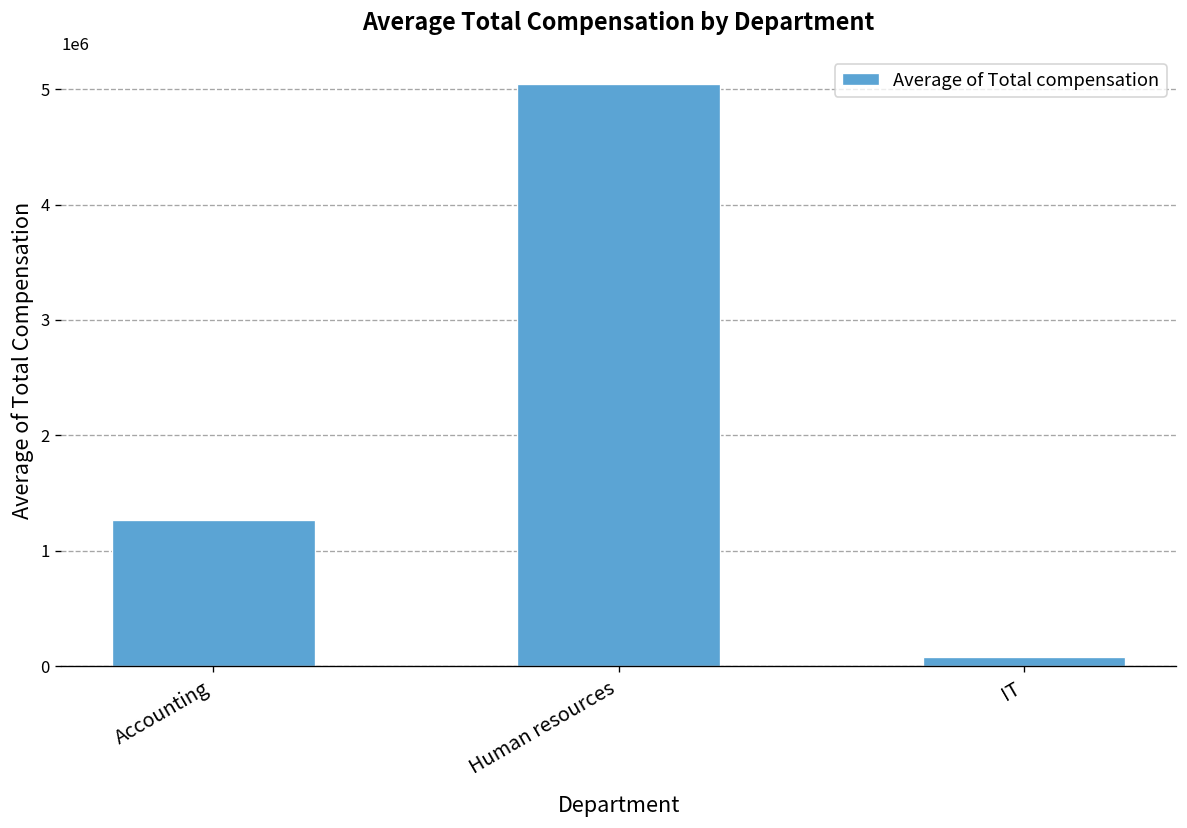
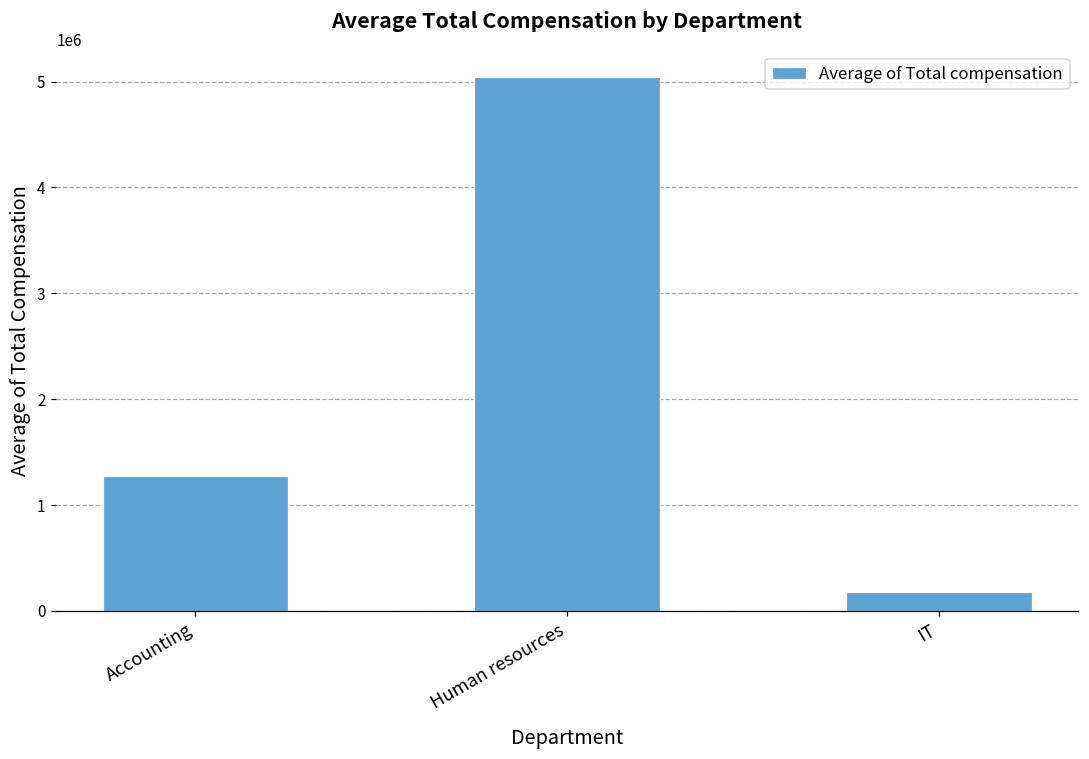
  {
    "Accounting": 1300000,
    "Human resources": 5000000,
-   "IT": 100000
+   "IT": 200000
  }
